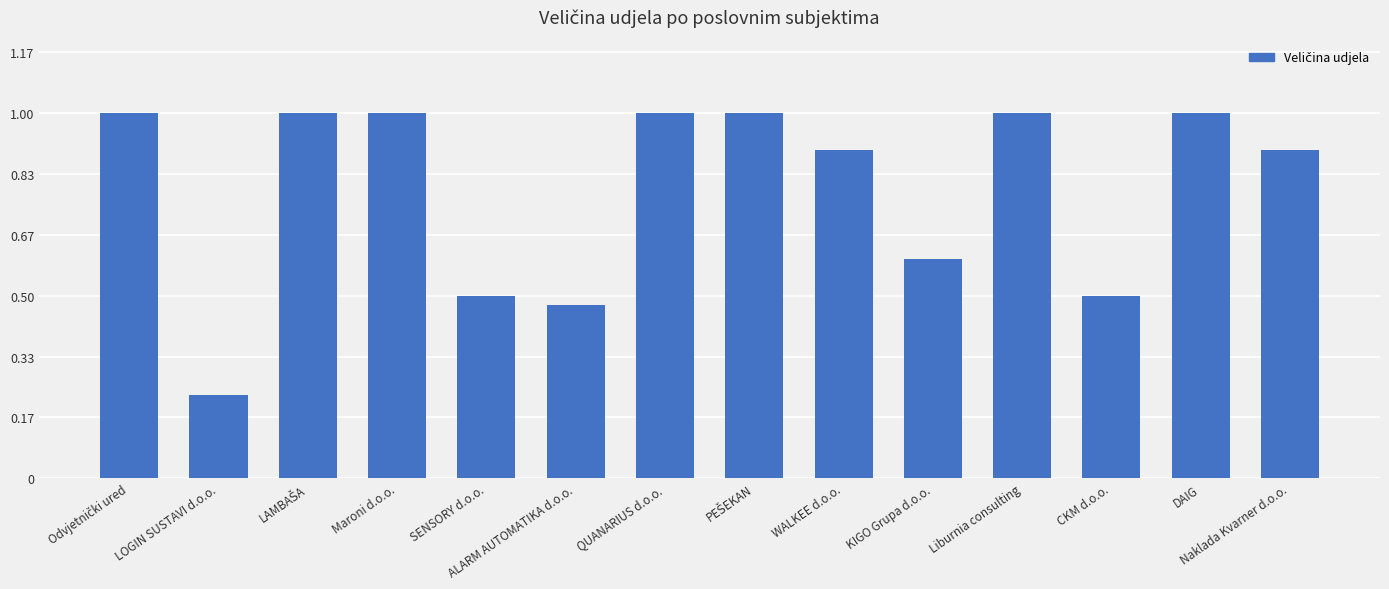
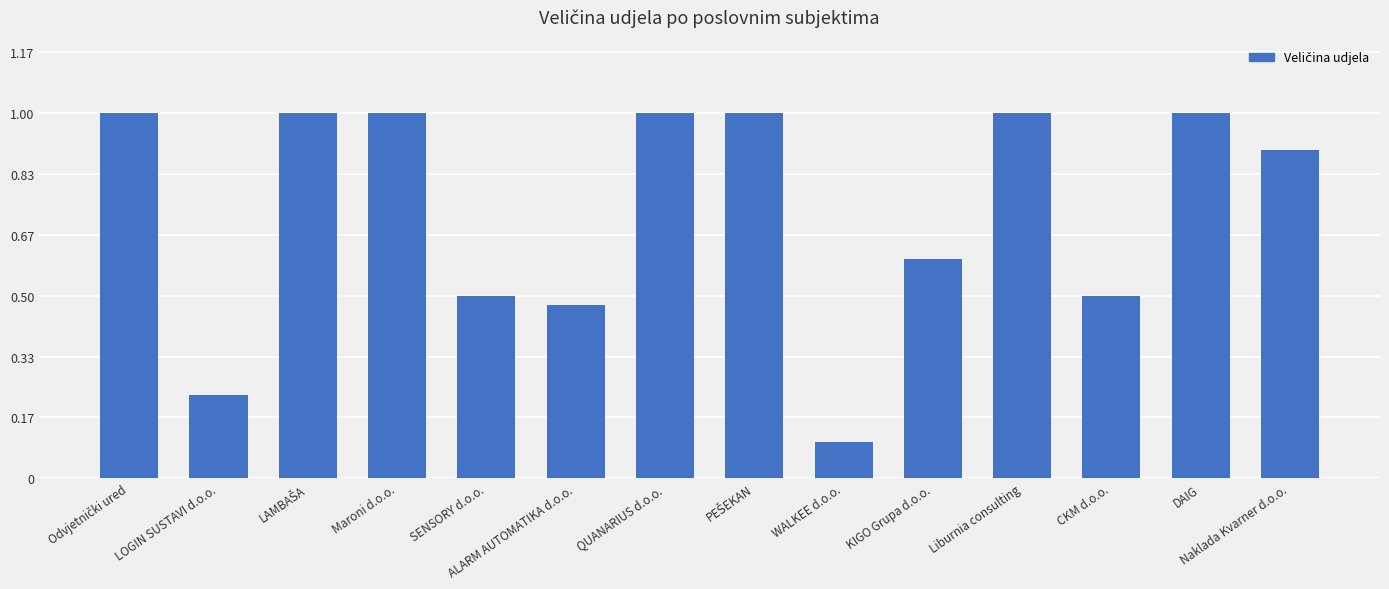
  {
    "Odvjetnički ured": 1.0,
    "LOGIN SUSTAVI d.o.o.": 0.23,
    "LAMBAŠA": 1.0,
    "Maroni d.o.o.": 1.0,
    "SENSORY d.o.o.": 0.5,
    "ALARM AUTOMATIKA d.o.o.": 0.48,
    "QUANARIUS d.o.o.": 1.0,
    "PEŠEKAN": 1.0,
-   "WALKEE d.o.o.": 0.9,
+   "WALKEE d.o.o.": 0.1,
    "KIGO Grupa d.o.o.": 0.6,
    "Liburnia consulting": 1.0,
    "CKM d.o.o.": 0.5,
    "DAIG": 1.0,
    "Naklada Kvarner d.o.o.": 0.9
  }
